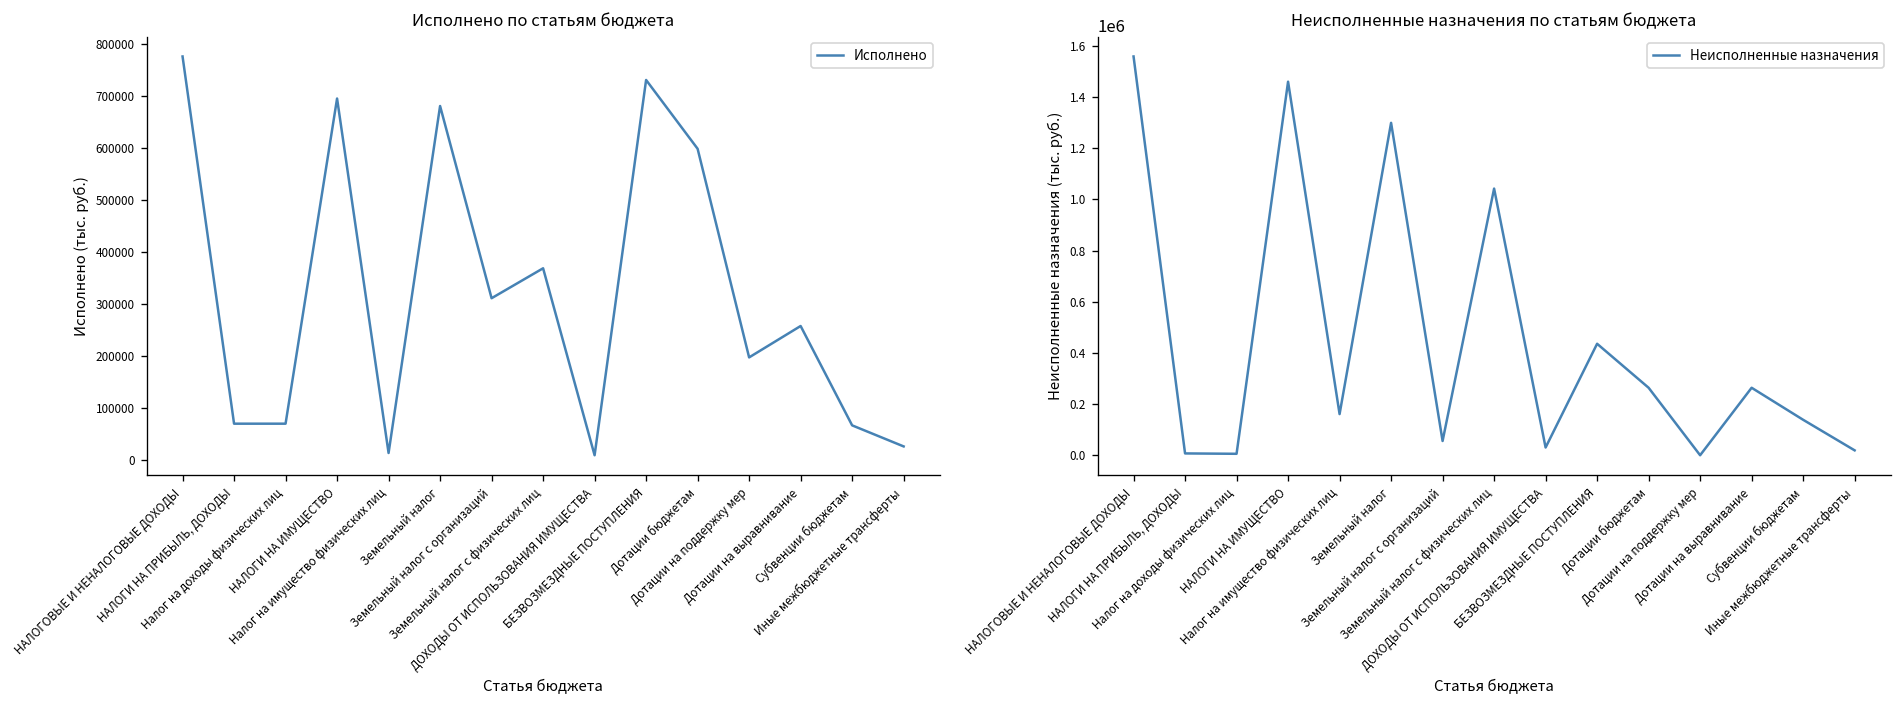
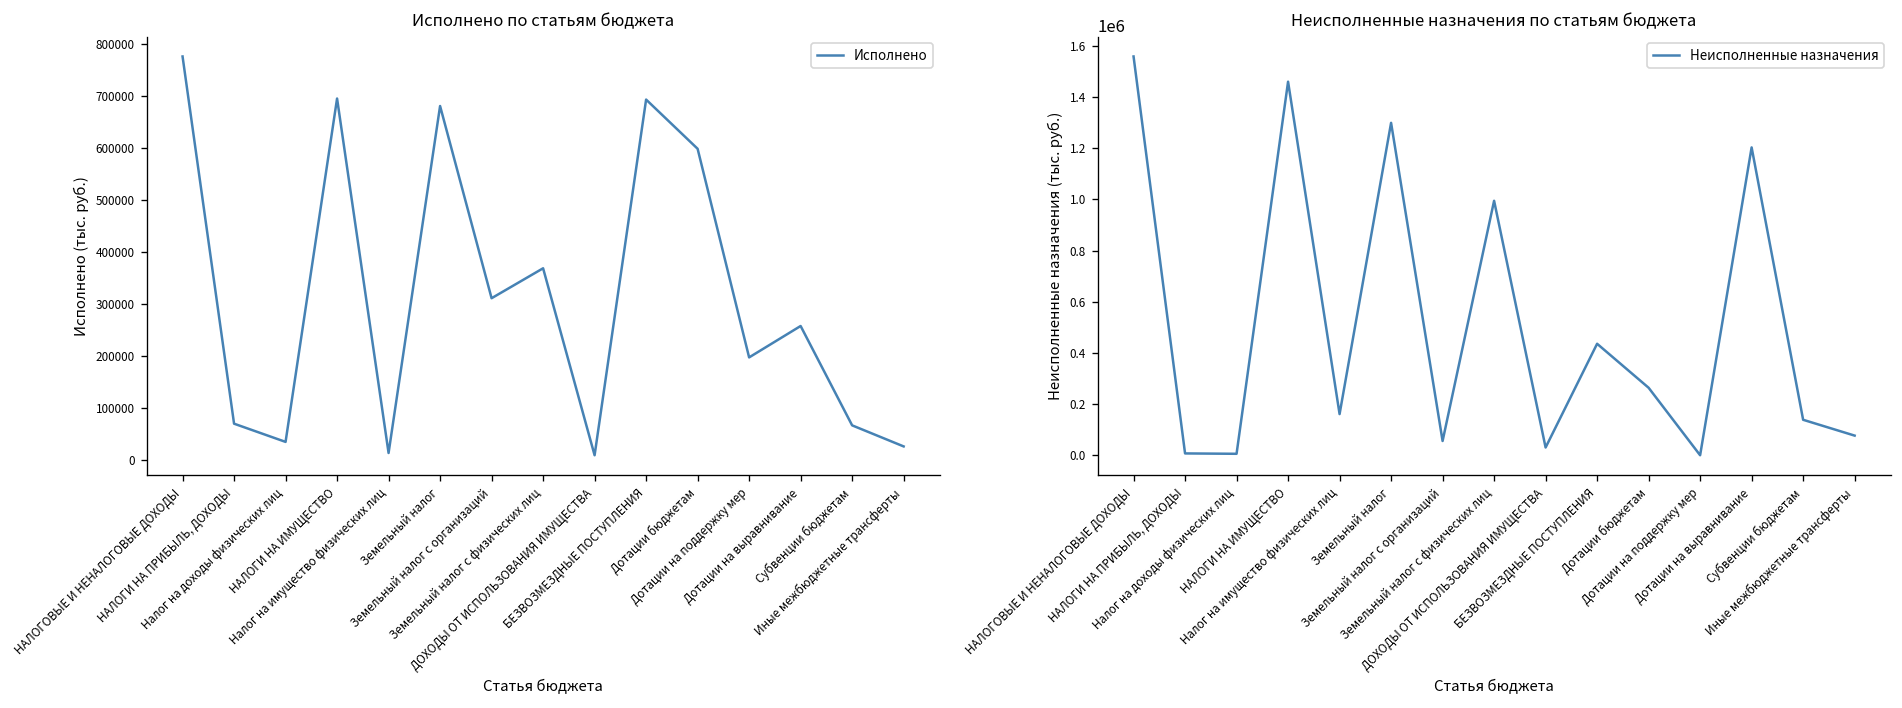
  {
    "Исполнено по статьям бюджета": {
      "НАЛОГОВЫЕ И НЕНАЛОГОВЫЕ ДОХОДЫ": 780000,
      "НАЛОГИ НА ПРИБЫЛЬ, ДОХОДЫ": 70000,
-     "Налог на доходы физических лиц": 70000,
+     "Налог на доходы физических лиц": 40000,
      "НАЛОГИ НА ИМУЩЕСТВО": 690000,
      "Налог на имущество физических лиц": 10000,
      "Земельный налог": 680000,
      "Земельный налог с организаций": 310000,
      "Земельный налог с физических лиц": 370000,
      "ДОХОДЫ ОТ ИСПОЛЬЗОВАНИЯ ИМУЩЕСТВА": 10000,
-     "БЕЗВОЗМЕЗДНЫЕ ПОСТУПЛЕНИЯ": 730000,
+     "БЕЗВОЗМЕЗДНЫЕ ПОСТУПЛЕНИЯ": 690000,
      "Дотации бюджетам": 600000,
      "Дотации на поддержку мер": 200000,
      "Дотации на выравнивание": 260000,
      "Субвенции бюджетам": 70000,
      "Иные межбюджетные трансферты": 30000
    },
    "Неисполненные назначения по статьям бюджета": {
      "НАЛОГОВЫЕ И НЕНАЛОГОВЫЕ ДОХОДЫ": 1560000,
      "НАЛОГИ НА ПРИБЫЛЬ, ДОХОДЫ": 10000,
      "Налог на доходы физических лиц": 10000,
      "НАЛОГИ НА ИМУЩЕСТВО": 1460000,
      "Налог на имущество физических лиц": 160000,
      "Земельный налог": 1300000,
      "Земельный налог с организаций": 60000,
-     "Земельный налог с физических лиц": 1040000,
+     "Земельный налог с физических лиц": 990000,
      "ДОХОДЫ ОТ ИСПОЛЬЗОВАНИЯ ИМУЩЕСТВА": 30000,
      "БЕЗВОЗМЕЗДНЫЕ ПОСТУПЛЕНИЯ": 440000,
      "Дотации бюджетам": 260000,
      "Дотации на поддержку мер": 0,
-     "Дотации на выравнивание": 260000,
+     "Дотации на выравнивание": 1200000,
      "Субвенции бюджетам": 140000,
-     "Иные межбюджетные трансферты": 20000
+     "Иные межбюджетные трансферты": 80000
    }
  }
